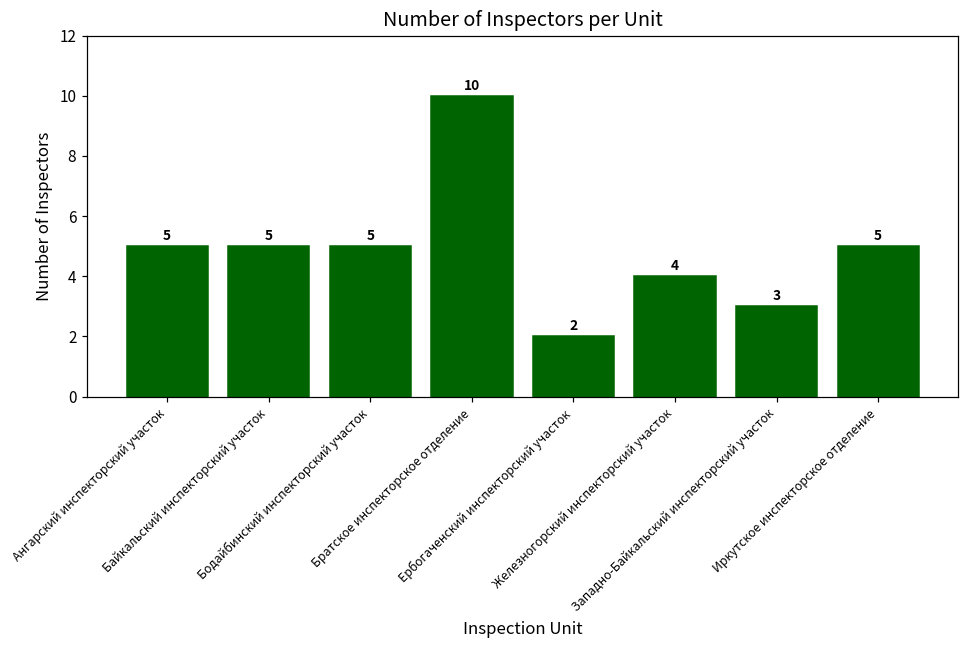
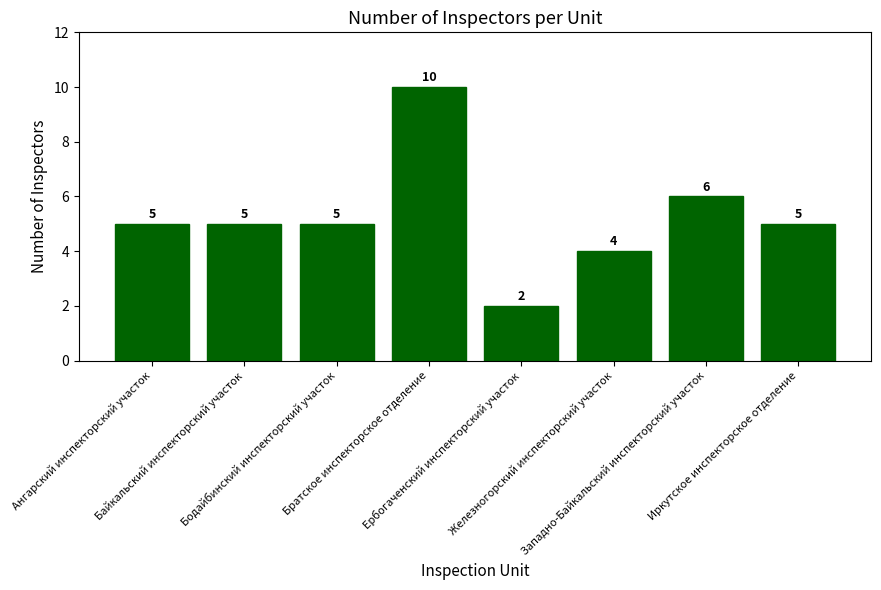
  {
    "Ангарский инспекторский участок": 5,
    "Байкальский инспекторский участок": 5,
    "Бодайбинский инспекторский участок": 5,
    "Братское инспекторское отделение": 10,
    "Ербогаченский инспекторский участок": 2,
    "Железногорский инспекторский участок": 4,
-   "Западно-Байкальский инспекторский участок": 3,
+   "Западно-Байкальский инспекторский участок": 6,
    "Иркутское инспекторское отделение": 5
  }
